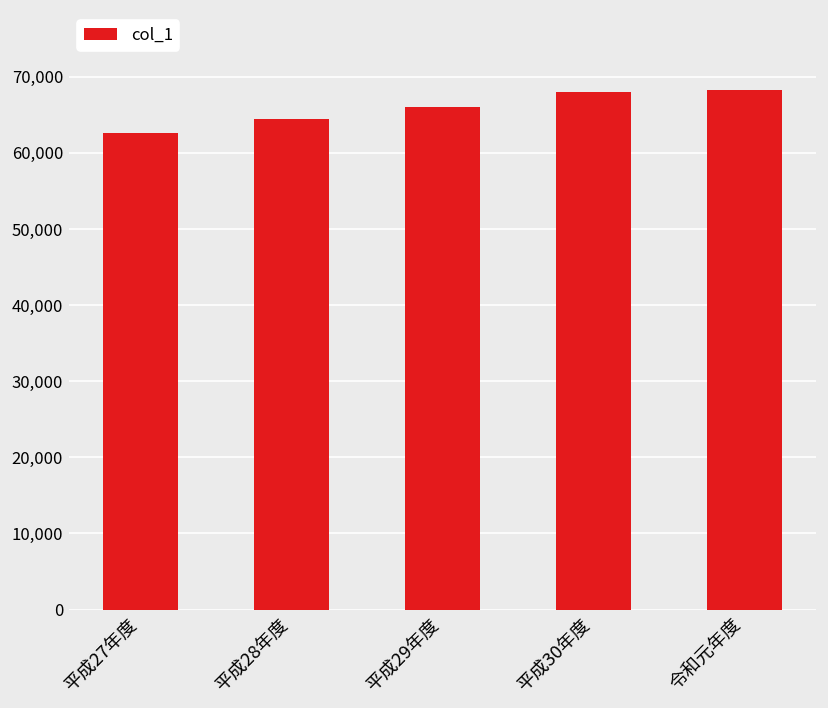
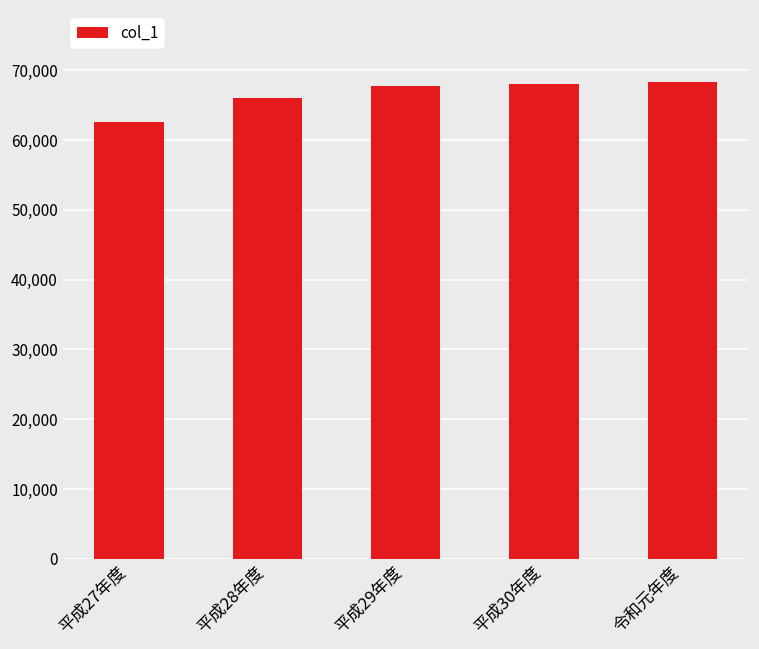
  {
    "平成27年度": "63,000",
-   "平成28年度": "64,000",
-   "平成29年度": "66,000",
+   "平成28年度": "66,000",
+   "平成29年度": "68,000",
    "平成30年度": "68,000",
    "令和元年度": "68,000"
  }
